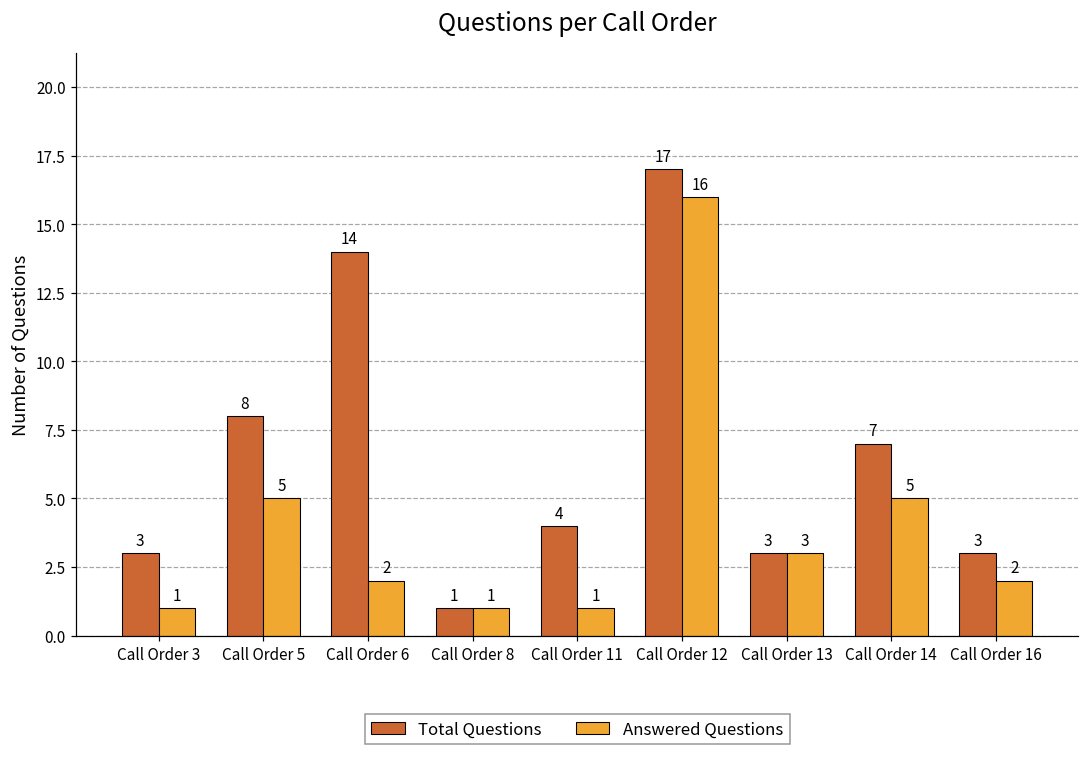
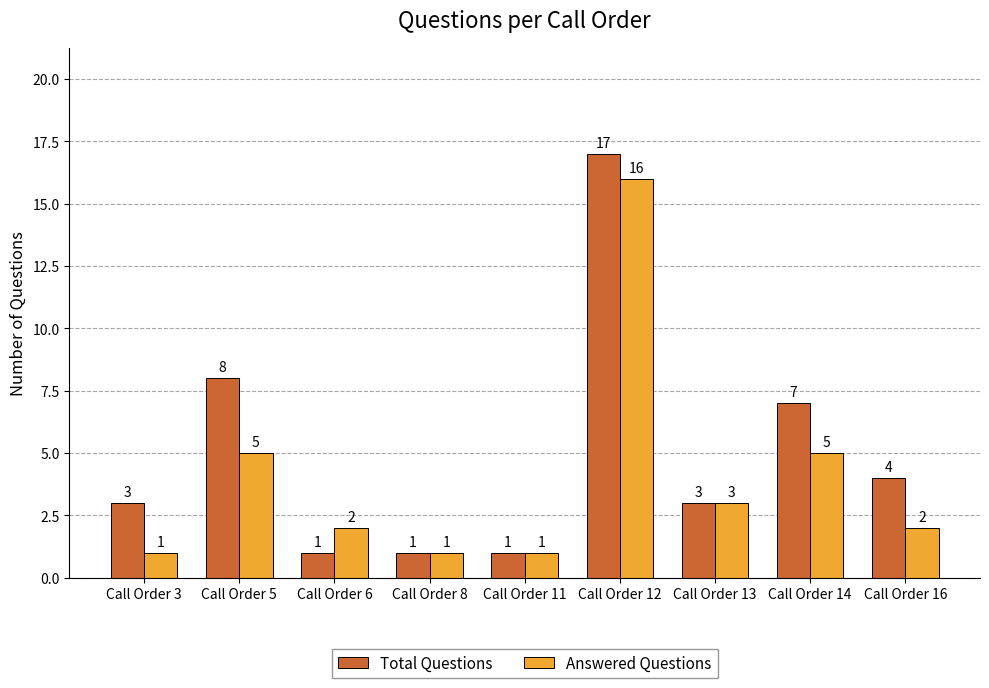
  {
    "Total Questions": {
      "Call Order 3": 3,
      "Call Order 5": 8,
-     "Call Order 6": 14,
+     "Call Order 6": 1,
      "Call Order 8": 1,
-     "Call Order 11": 4,
+     "Call Order 11": 1,
      "Call Order 12": 17,
      "Call Order 13": 3,
      "Call Order 14": 7,
-     "Call Order 16": 3
+     "Call Order 16": 4
    },
    "Answered Questions": {
      "Call Order 3": 1,
      "Call Order 5": 5,
      "Call Order 6": 2,
      "Call Order 8": 1,
      "Call Order 11": 1,
      "Call Order 12": 16,
      "Call Order 13": 3,
      "Call Order 14": 5,
      "Call Order 16": 2
    }
  }
